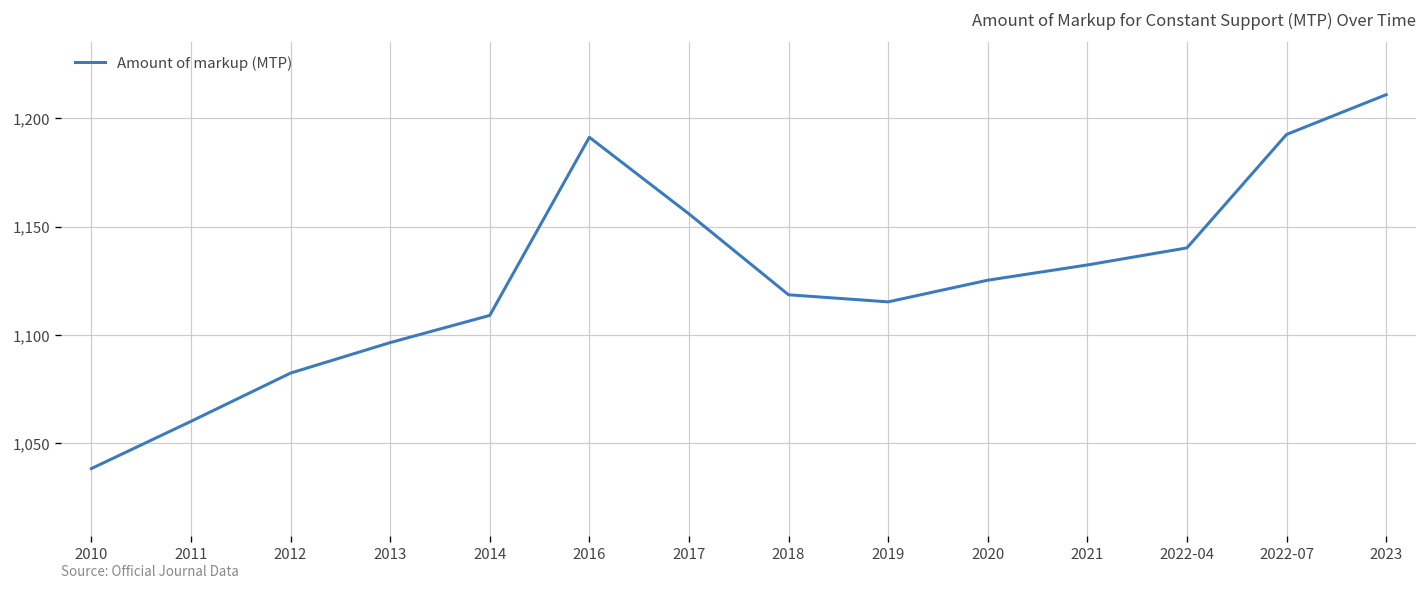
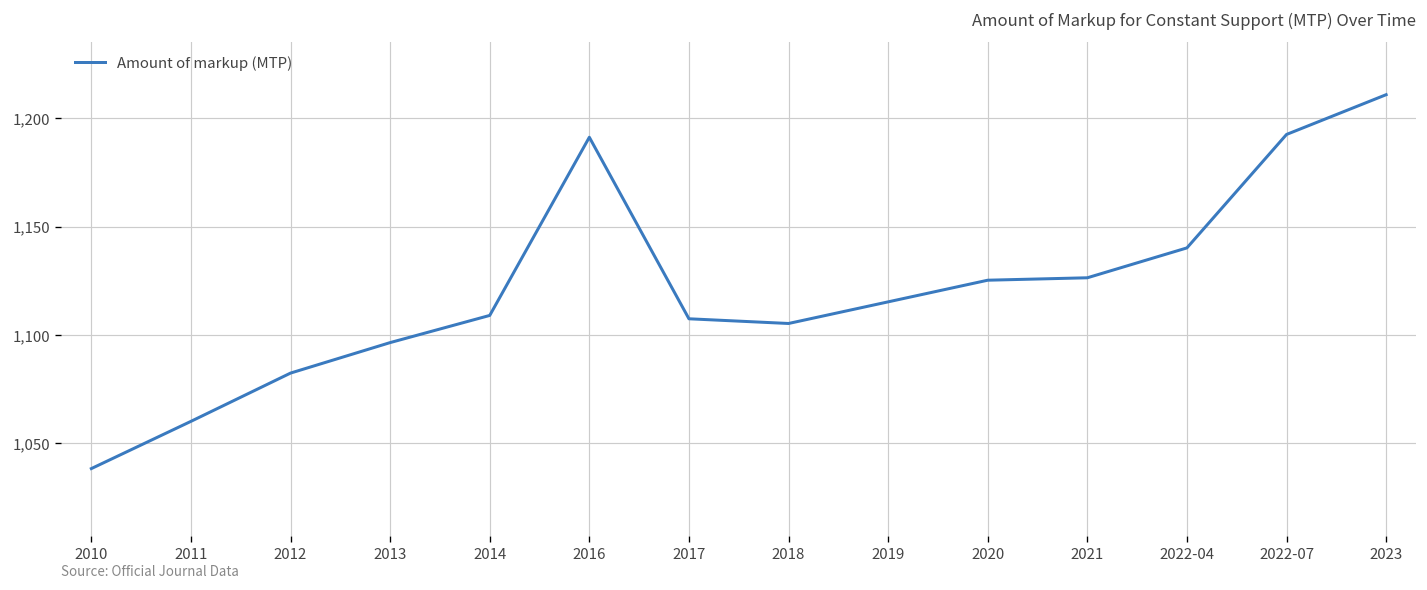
  {
    "2010": "1,038",
    "2011": "1,060",
    "2012": "1,082",
    "2013": "1,097",
    "2014": "1,109",
    "2016": "1,191",
-   "2017": "1,156",
-   "2018": "1,119",
+   "2017": "1,107",
+   "2018": "1,105",
    "2019": "1,115",
    "2020": "1,125",
-   "2021": "1,132",
+   "2021": "1,126",
    "2022-04": "1,140",
    "2022-07": "1,193",
    "2023": "1,211"
  }
